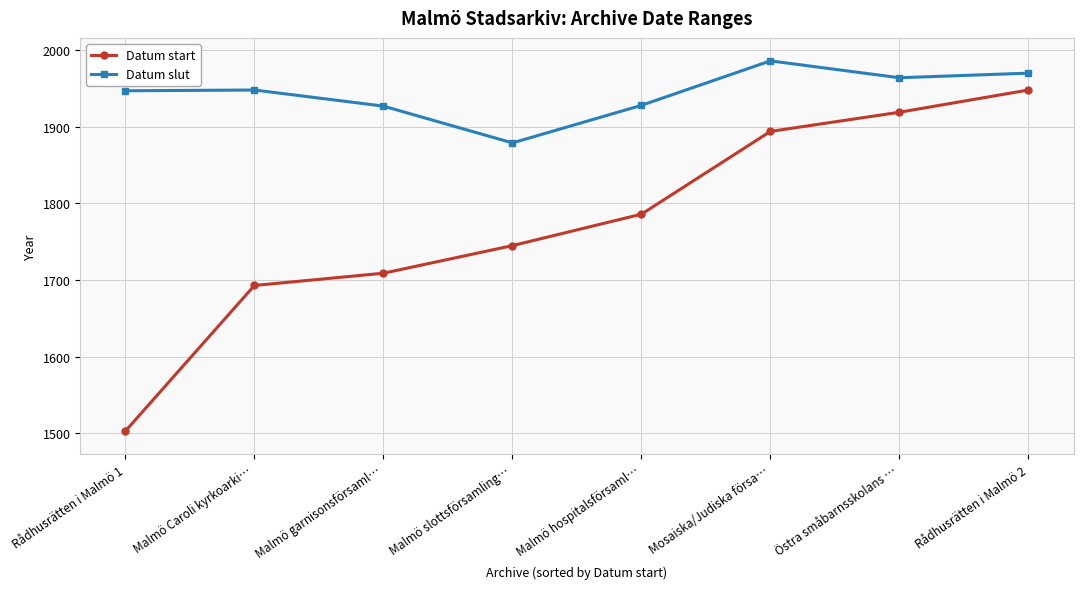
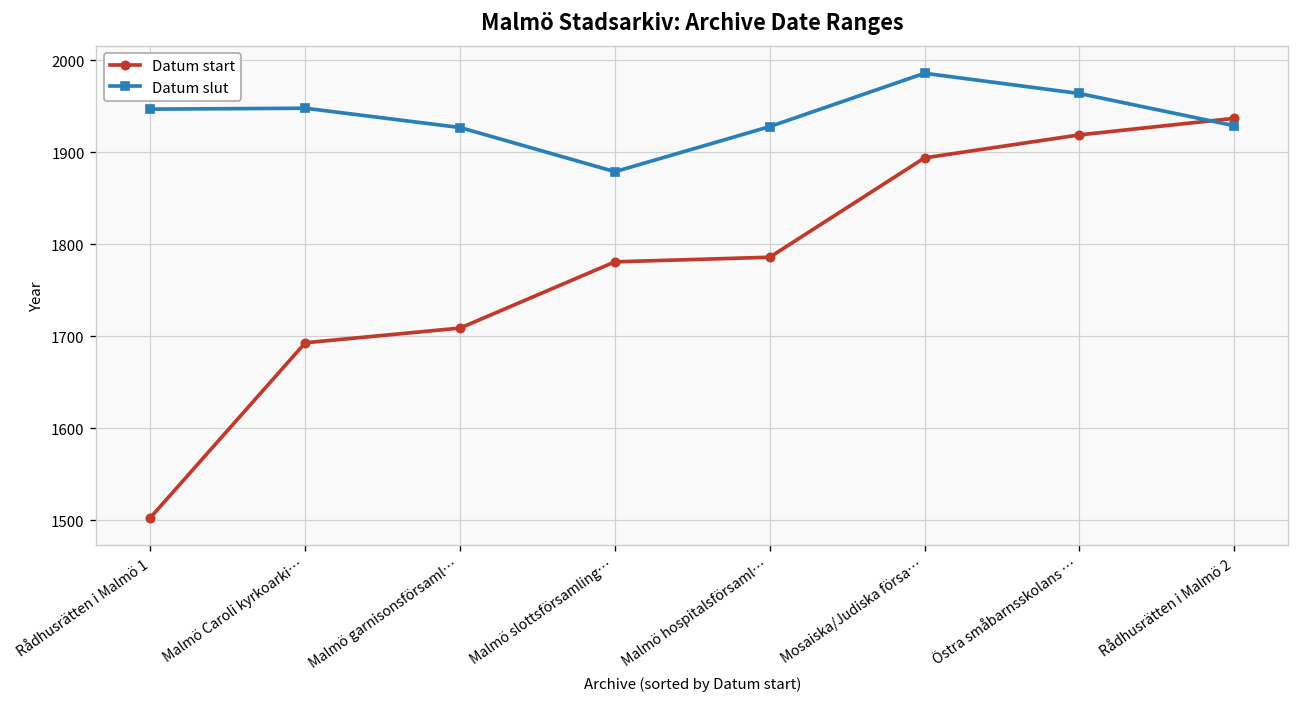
  {
    "Datum start": {
      "Rådhusrätten i Malmö 1": 1500,
      "Malmö Caroli kyrkoarki…": 1690,
      "Malmö garnisonsförsaml…": 1710,
-     "Malmö slottsförsamling…": 1750,
+     "Malmö slottsförsamling…": 1780,
      "Malmö hospitalsförsaml…": 1790,
      "Mosaiska/Judiska försa…": 1890,
      "Östra småbarnsskolans …": 1920,
-     "Rådhusrätten i Malmö 2": 1950
+     "Rådhusrätten i Malmö 2": 1940
    },
    "Datum slut": {
      "Rådhusrätten i Malmö 1": 1950,
      "Malmö Caroli kyrkoarki…": 1950,
      "Malmö garnisonsförsaml…": 1930,
      "Malmö slottsförsamling…": 1880,
      "Malmö hospitalsförsaml…": 1930,
      "Mosaiska/Judiska försa…": 1990,
      "Östra småbarnsskolans …": 1960,
-     "Rådhusrätten i Malmö 2": 1970
+     "Rådhusrätten i Malmö 2": 1930
    }
  }
